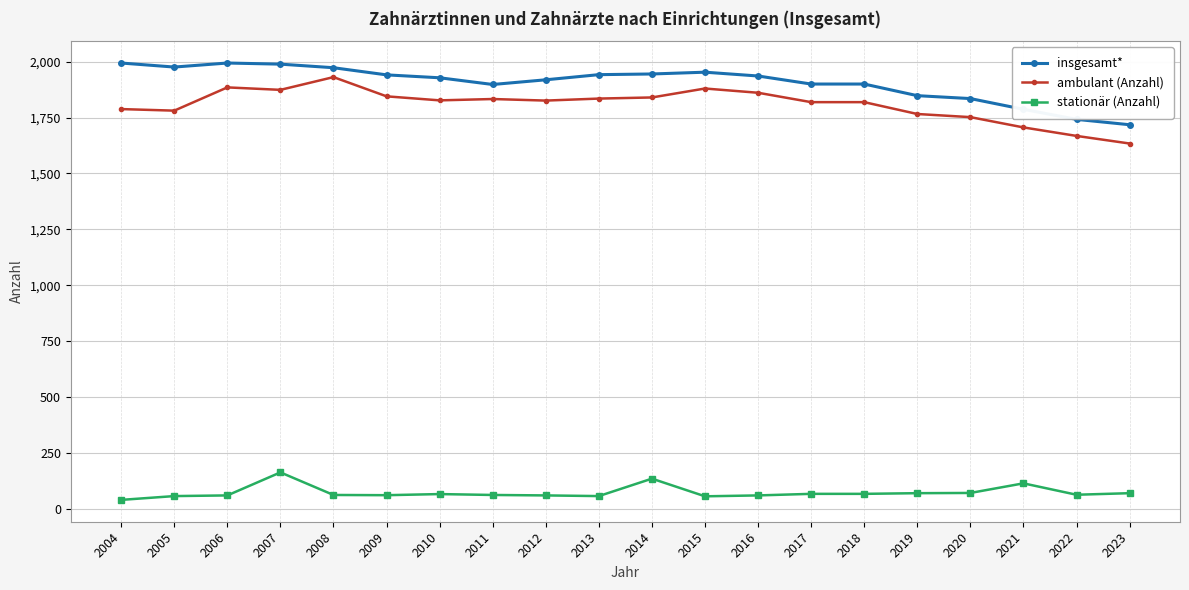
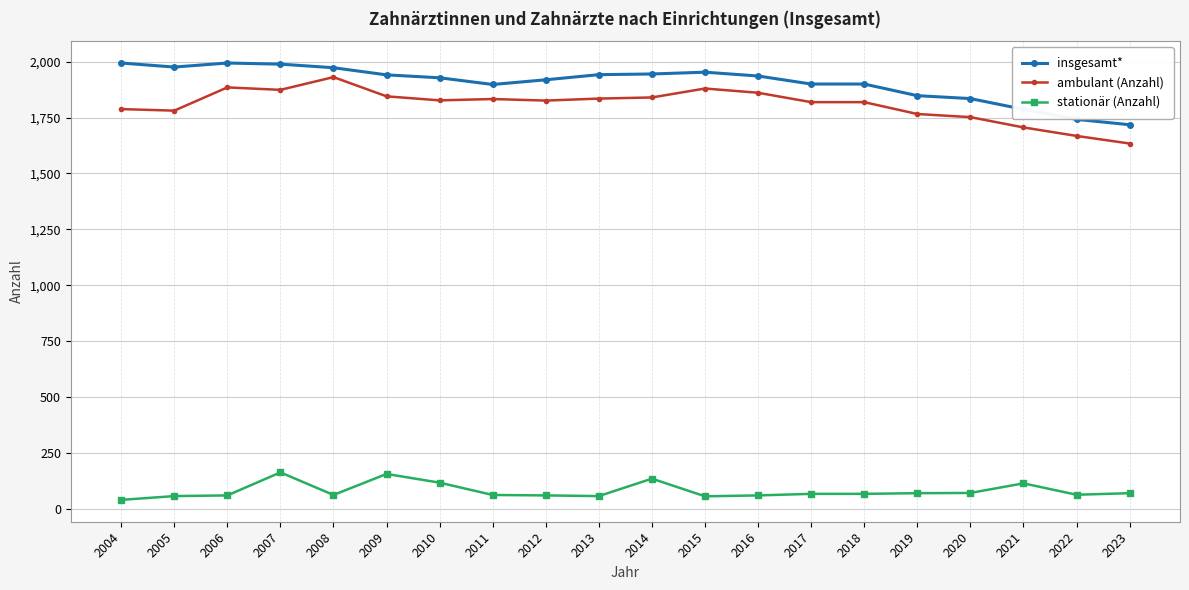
  {
    "insgesamt*": {
      "2004": "1,990",
      "2005": "1,980",
      "2006": "1,990",
      "2007": "1,990",
      "2008": "1,970",
      "2009": "1,940",
      "2010": "1,930",
      "2011": "1,900",
      "2012": "1,920",
      "2013": "1,940",
      "2014": "1,950",
      "2015": "1,950",
      "2016": "1,940",
      "2017": "1,900",
      "2018": "1,900",
      "2019": "1,850",
      "2020": "1,840",
      "2022": "1,740",
      "2023": "1,720"
    },
    "ambulant (Anzahl)": {
      "2004": "1,790",
      "2005": "1,780",
      "2006": "1,890",
      "2007": "1,870",
      "2008": "1,930",
      "2009": "1,850",
      "2010": "1,830",
      "2011": "1,830",
      "2012": "1,830",
      "2013": "1,840",
      "2014": "1,840",
      "2015": "1,880",
      "2016": "1,860",
      "2017": "1,820",
      "2018": "1,820",
      "2019": "1,770",
      "2020": "1,750",
      "2021": "1,710",
      "2022": "1,670",
      "2023": "1,630"
    },
    "stationär (Anzahl)": {
      "2004": "40",
      "2005": "60",
      "2006": "60",
      "2007": "160",
      "2008": "60",
-     "2009": "60",
-     "2010": "70",
+     "2009": "160",
+     "2010": "120",
      "2011": "60",
      "2012": "60",
      "2013": "60",
      "2014": "140",
      "2015": "60",
      "2016": "60",
      "2017": "70",
      "2018": "70",
      "2019": "70",
      "2020": "70",
      "2021": "110",
      "2022": "60",
      "2023": "70"
    }
  }
